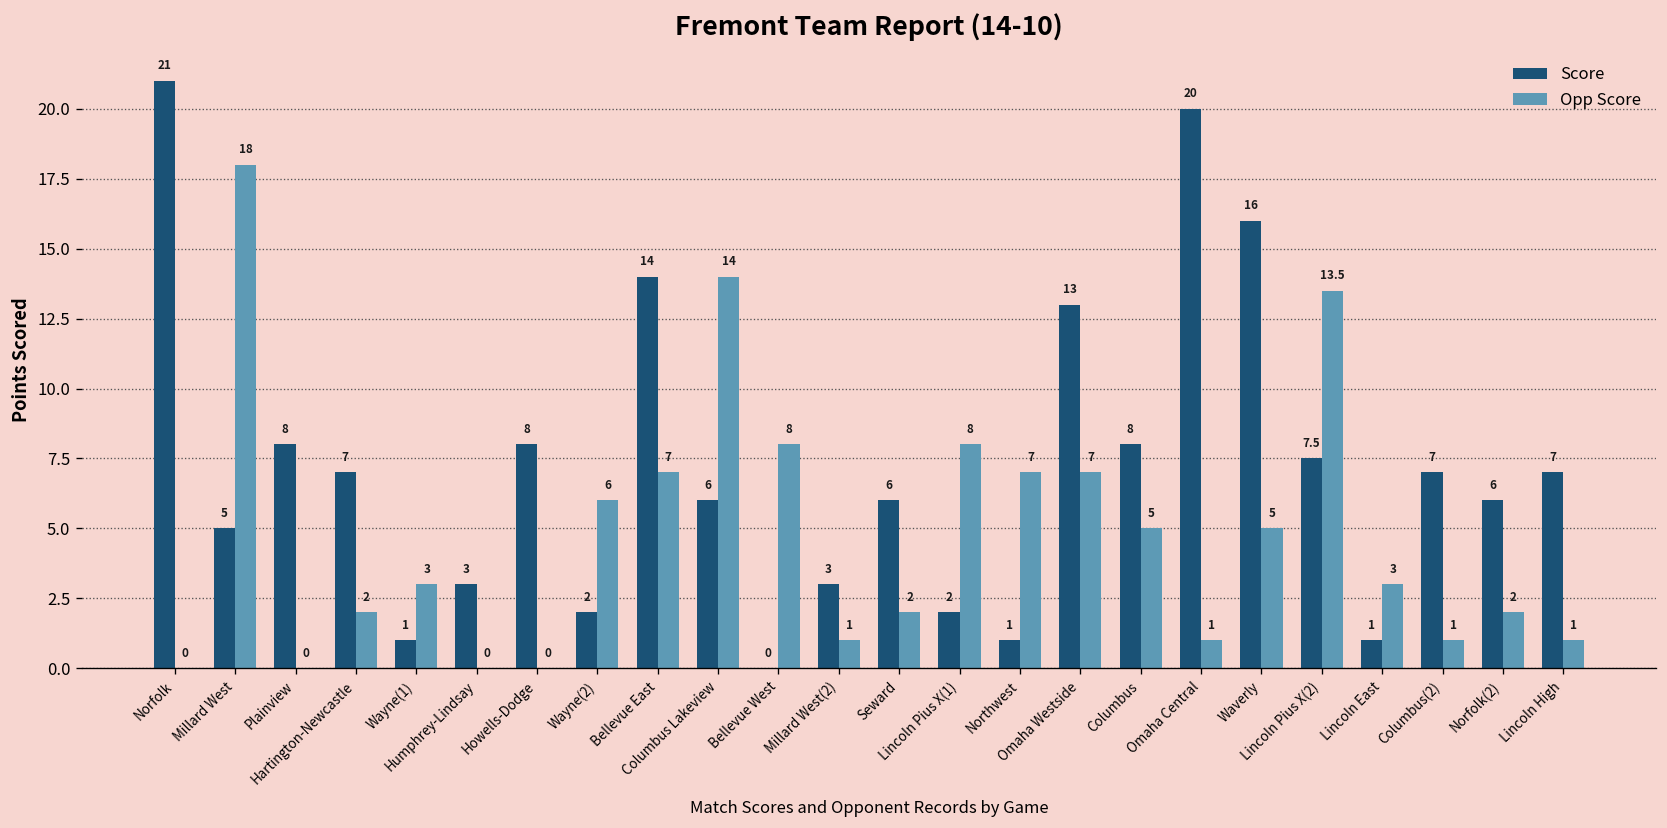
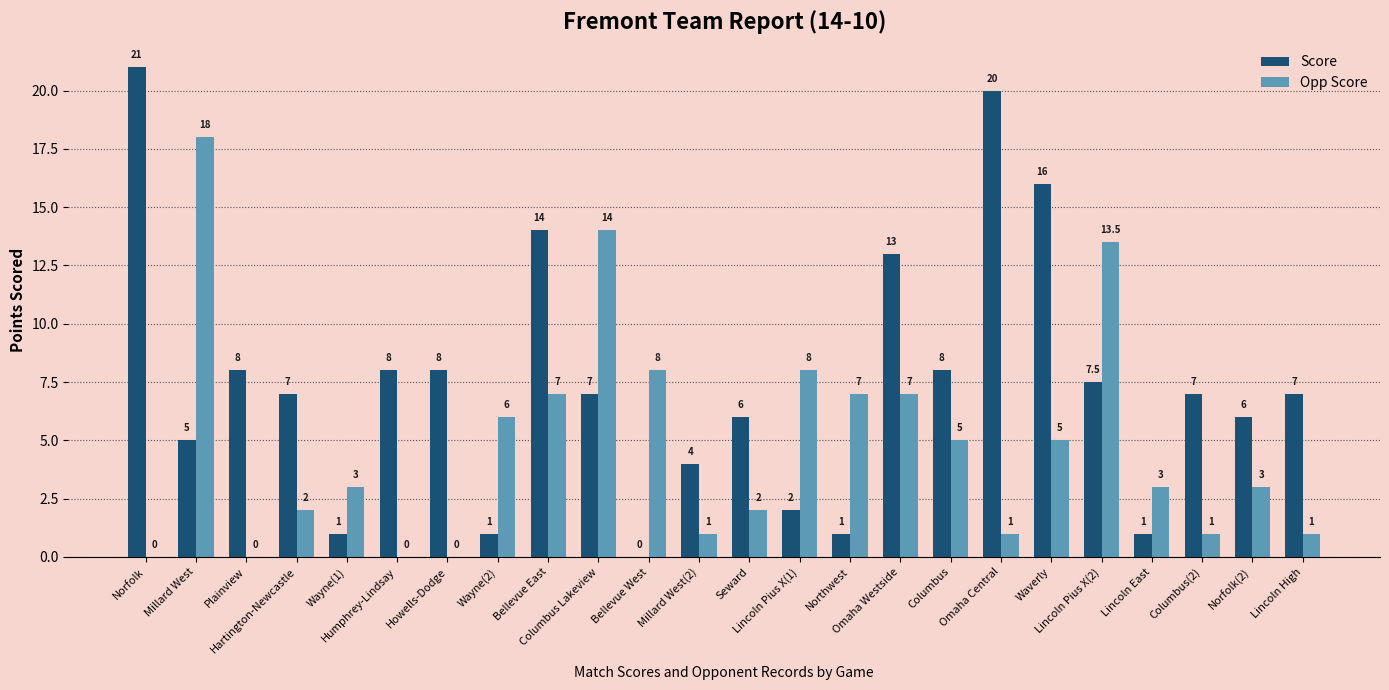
  {
    "Score": {
      "Norfolk": 21,
      "Millard West": 5,
      "Plainview": 8,
      "Hartington-Newcastle": 7,
      "Wayne(1)": 1,
-     "Humphrey-Lindsay": 3,
+     "Humphrey-Lindsay": 8,
      "Howells-Dodge": 8,
-     "Wayne(2)": 2,
+     "Wayne(2)": 1,
      "Bellevue East": 14,
-     "Columbus Lakeview": 6,
+     "Columbus Lakeview": 7,
      "Bellevue West": 0,
-     "Millard West(2)": 3,
+     "Millard West(2)": 4,
      "Seward": 6,
      "Lincoln Pius X(1)": 2,
      "Northwest": 1,
      "Omaha Westside": 13,
      "Columbus": 8,
      "Omaha Central": 20,
      "Waverly": 16,
      "Lincoln Pius X(2)": 7.5,
      "Lincoln East": 1,
      "Columbus(2)": 7,
      "Norfolk(2)": 6,
      "Lincoln High": 7
    },
    "Opp Score": {
      "Norfolk": 0,
      "Millard West": 18,
      "Plainview": 0,
      "Hartington-Newcastle": 2,
      "Wayne(1)": 3,
      "Humphrey-Lindsay": 0,
      "Howells-Dodge": 0,
      "Wayne(2)": 6,
      "Bellevue East": 7,
      "Columbus Lakeview": 14,
      "Bellevue West": 8,
      "Millard West(2)": 1,
      "Seward": 2,
      "Lincoln Pius X(1)": 8,
      "Northwest": 7,
      "Omaha Westside": 7,
      "Columbus": 5,
      "Omaha Central": 1,
      "Waverly": 5,
      "Lincoln Pius X(2)": 13.5,
      "Lincoln East": 3,
      "Columbus(2)": 1,
-     "Norfolk(2)": 2,
+     "Norfolk(2)": 3,
      "Lincoln High": 1
    }
  }
